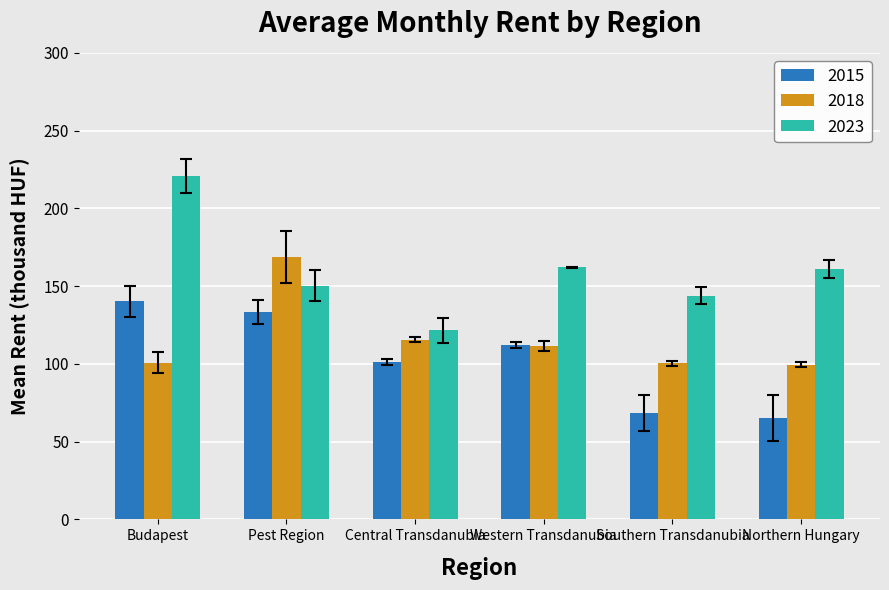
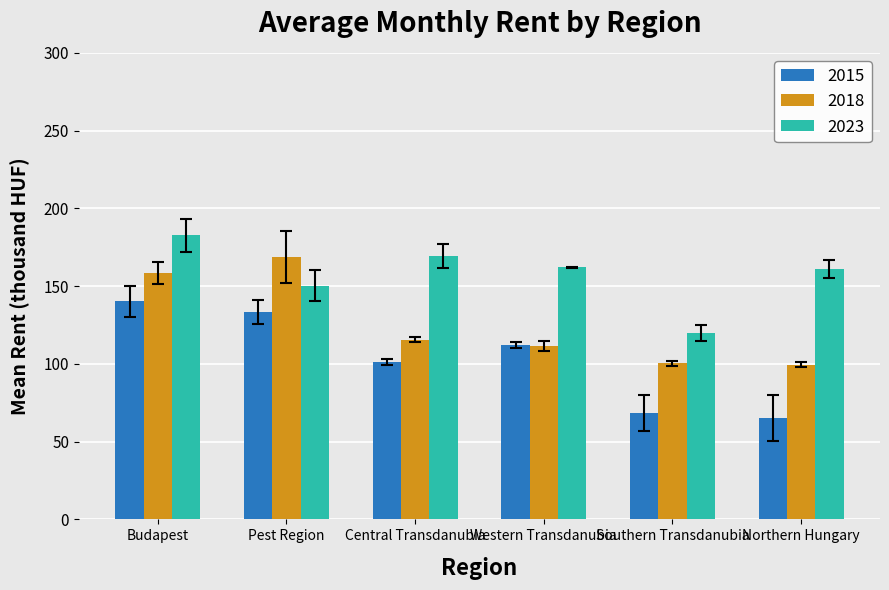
  {
    "2018": {
-     "Budapest": 101,
+     "Budapest": 159,
      "Pest Region": 169,
      "Central Transdanubia": 116,
      "Western Transdanubia": 112,
      "Southern Transdanubia": 100,
      "Northern Hungary": 100
    },
    "2023": {
-     "Budapest": 221,
+     "Budapest": 183,
      "Pest Region": 150,
-     "Central Transdanubia": 121,
+     "Central Transdanubia": 169,
      "Western Transdanubia": 162,
-     "Southern Transdanubia": 144,
+     "Southern Transdanubia": 120,
      "Northern Hungary": 161
    }
  }
